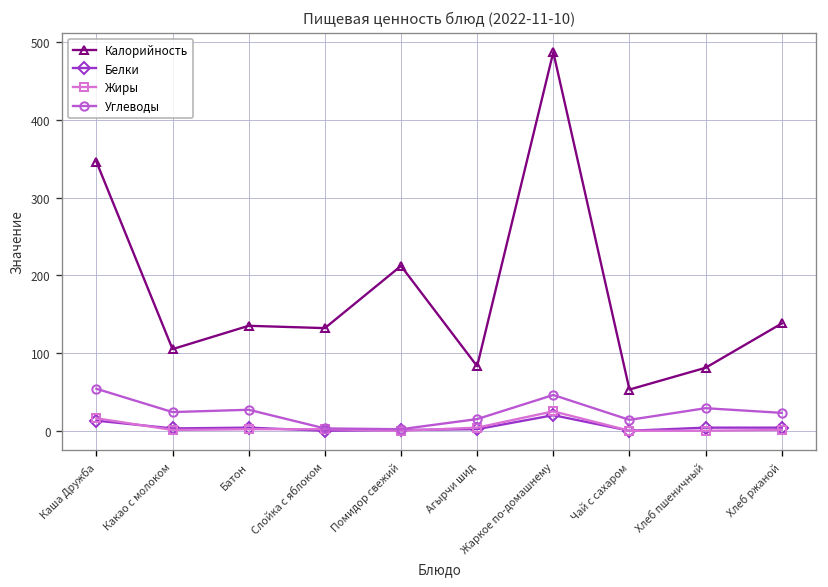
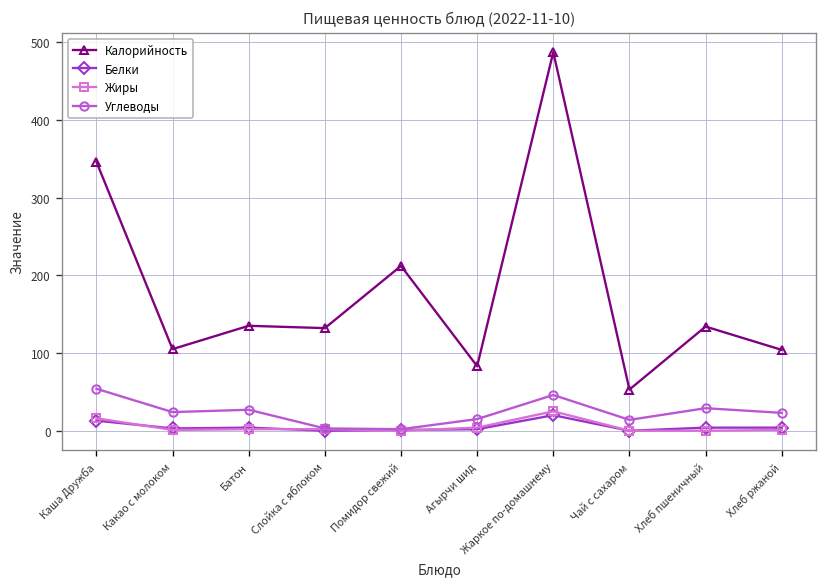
  {
    "Калорийность": {
      "Каша Дружба": 350,
      "Какао с молоком": 110,
      "Батон": 140,
      "Слойка с яблоком": 130,
      "Помидор свежий": 210,
      "Агырчи шид": 80,
      "Жаркое по-домашнему": 490,
      "Чай с сахаром": 50,
-     "Хлеб пшеничный": 80,
-     "Хлеб ржаной": 140
+     "Хлеб пшеничный": 130,
+     "Хлеб ржаной": 100
    }
  }
